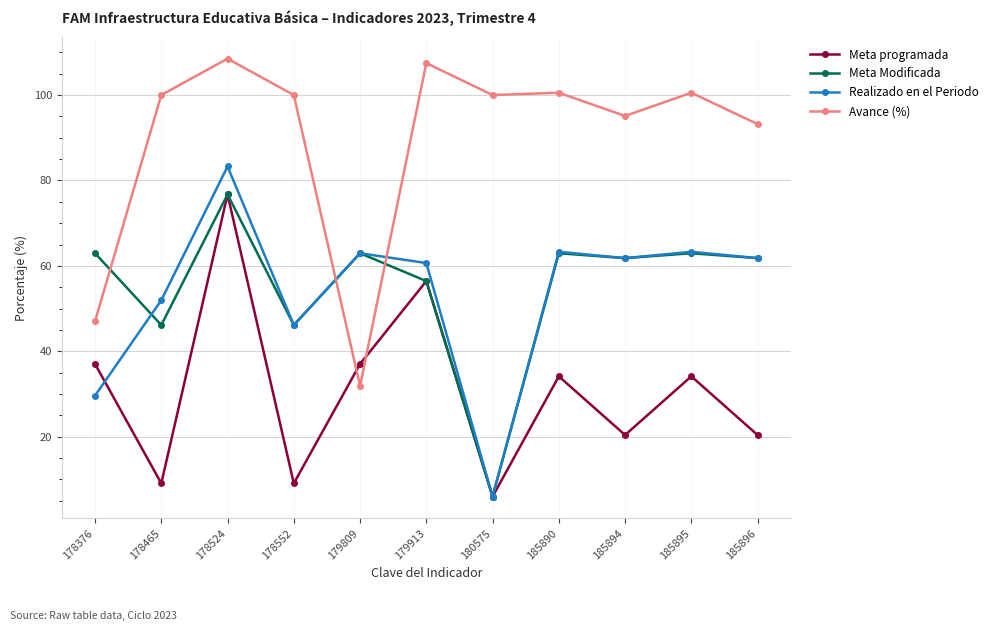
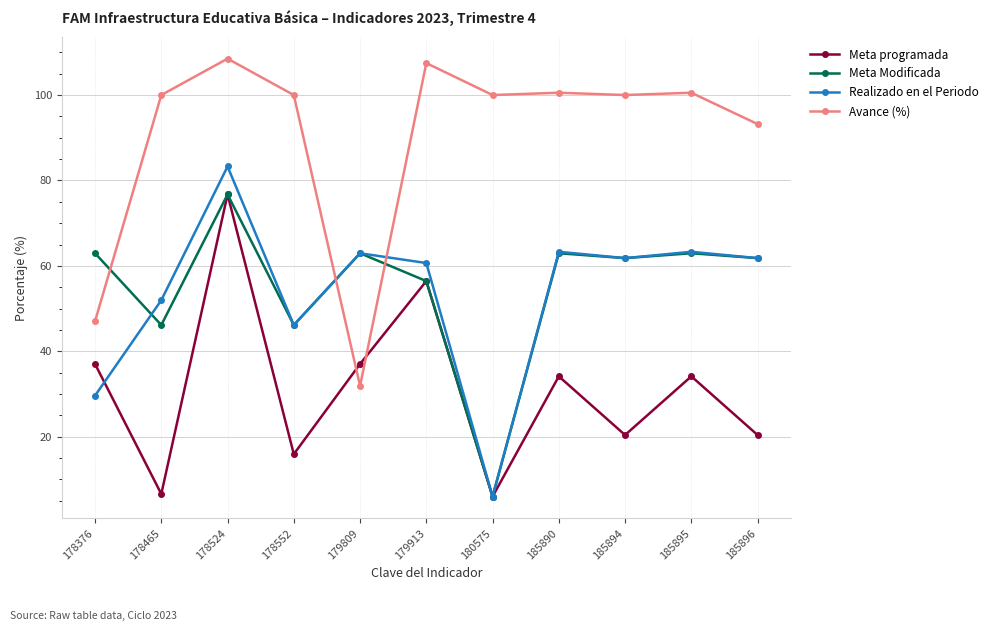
  {
    "Meta programada": {
      "178376": 37,
-     "178465": 9,
-     "178552": 9,
+     "178465": 7,
+     "178552": 16,
      "179809": 37,
      "185890": 34,
      "185894": 20,
      "185895": 34,
      "185896": 20
    },
    "Meta Modificada": {
      "178376": 63,
      "178465": 46
    },
    "Realizado en el Periodo": {
      "178376": 30,
      "178465": 52,
      "178524": 83,
      "179913": 61
    },
    "Avance (%)": {
      "178376": 47,
      "178465": 100,
      "178524": 109,
      "178552": 100,
      "179809": 32,
      "179913": 107,
      "180575": 100,
      "185890": 101,
-     "185894": 95,
+     "185894": 100,
      "185895": 101,
      "185896": 93
    }
  }
